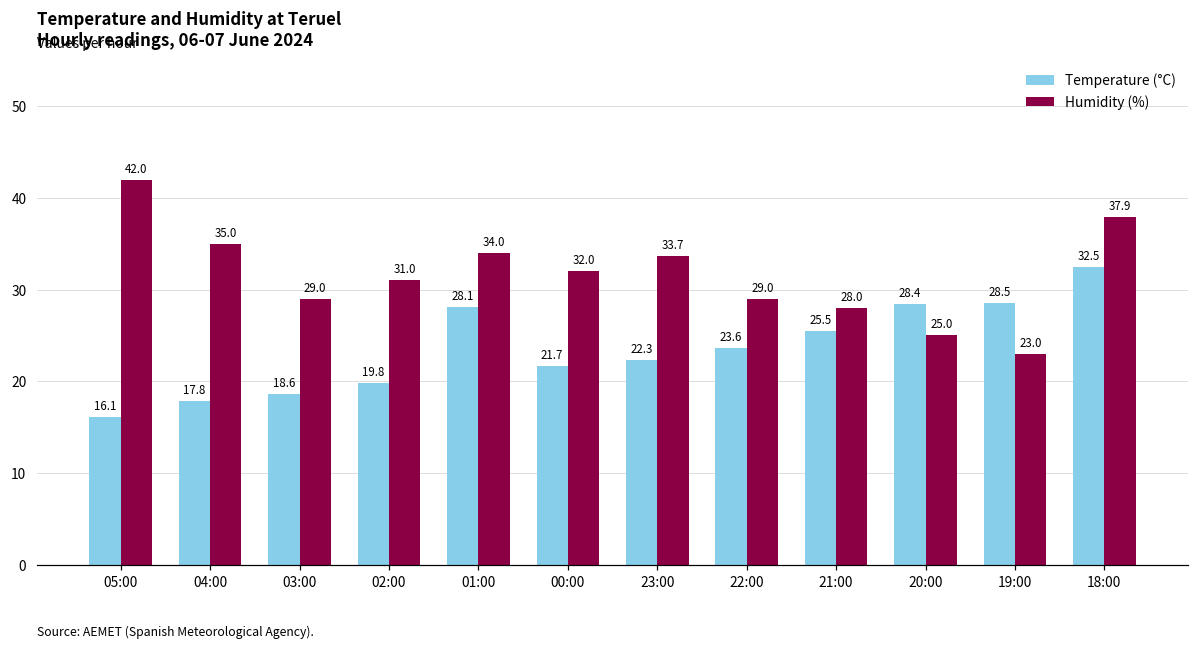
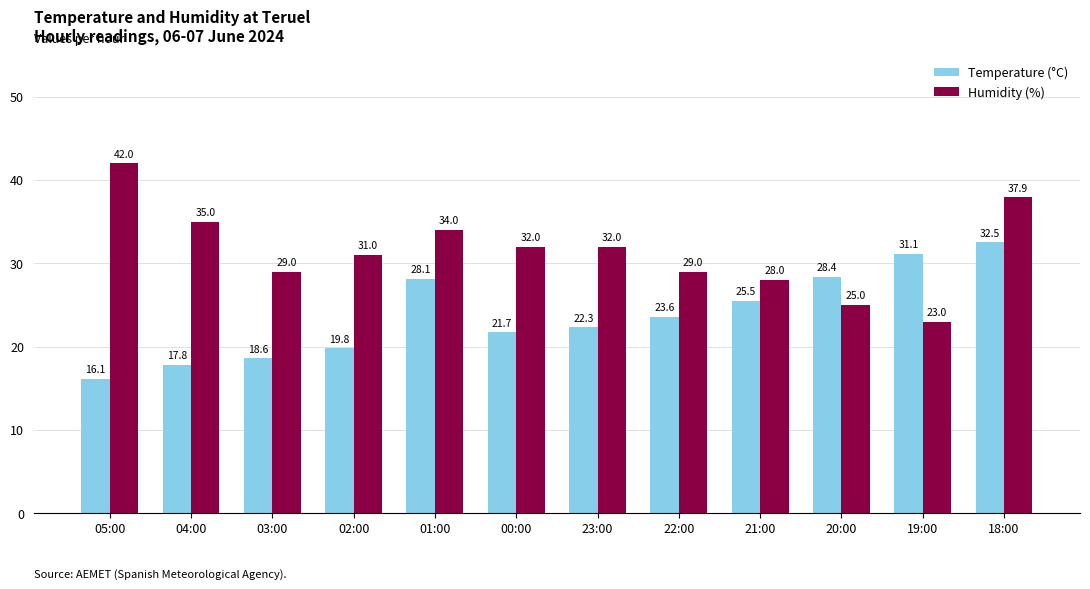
  {
    "Temperature (°C)": {
      "05:00": 16.1,
      "04:00": 17.8,
      "03:00": 18.6,
      "02:00": 19.8,
      "01:00": 28.1,
      "00:00": 21.7,
      "23:00": 22.3,
      "22:00": 23.6,
      "21:00": 25.5,
      "20:00": 28.4,
-     "19:00": 28.5,
+     "19:00": 31.1,
      "18:00": 32.5
    },
    "Humidity (%)": {
      "05:00": 42.0,
      "04:00": 35.0,
      "03:00": 29.0,
      "02:00": 31.0,
      "01:00": 34.0,
      "00:00": 32.0,
-     "23:00": 33.7,
+     "23:00": 32.0,
      "22:00": 29.0,
      "21:00": 28.0,
      "20:00": 25.0,
      "19:00": 23.0,
      "18:00": 37.9
    }
  }
